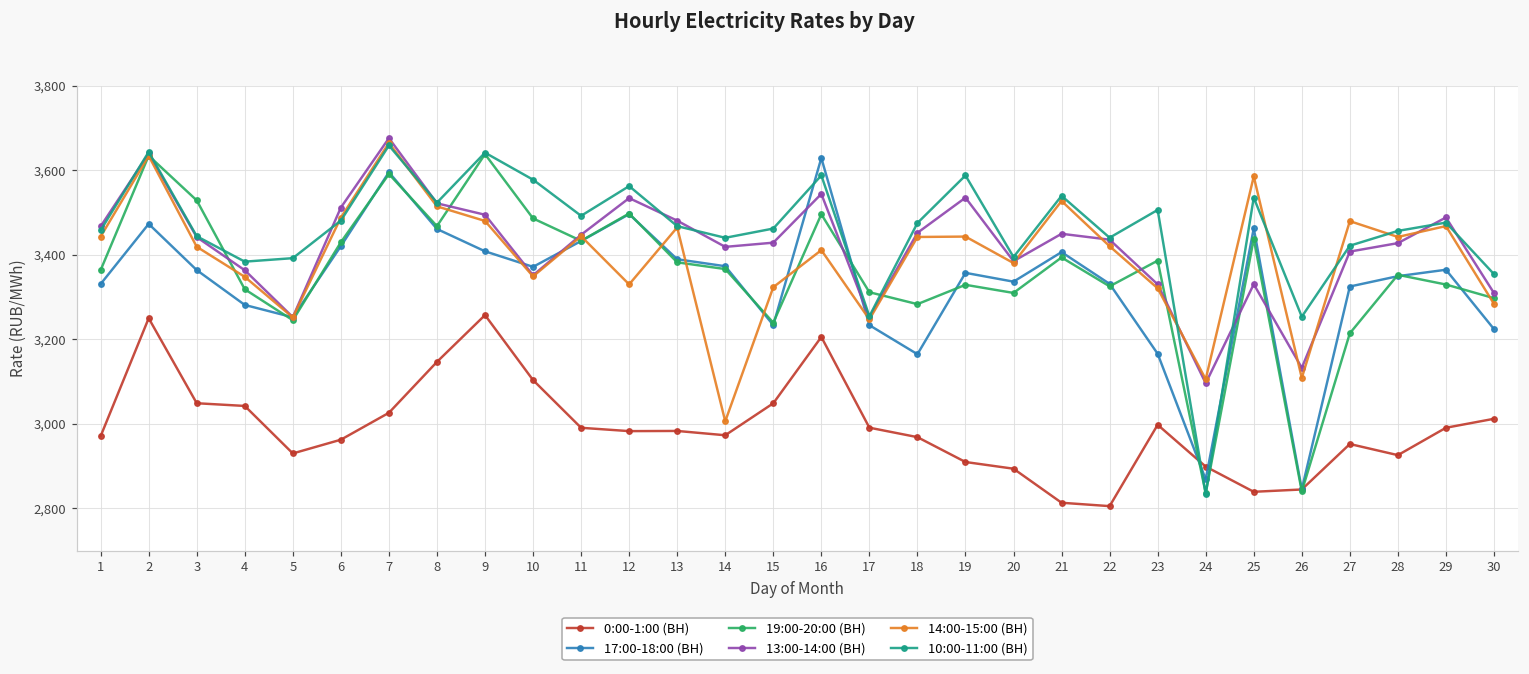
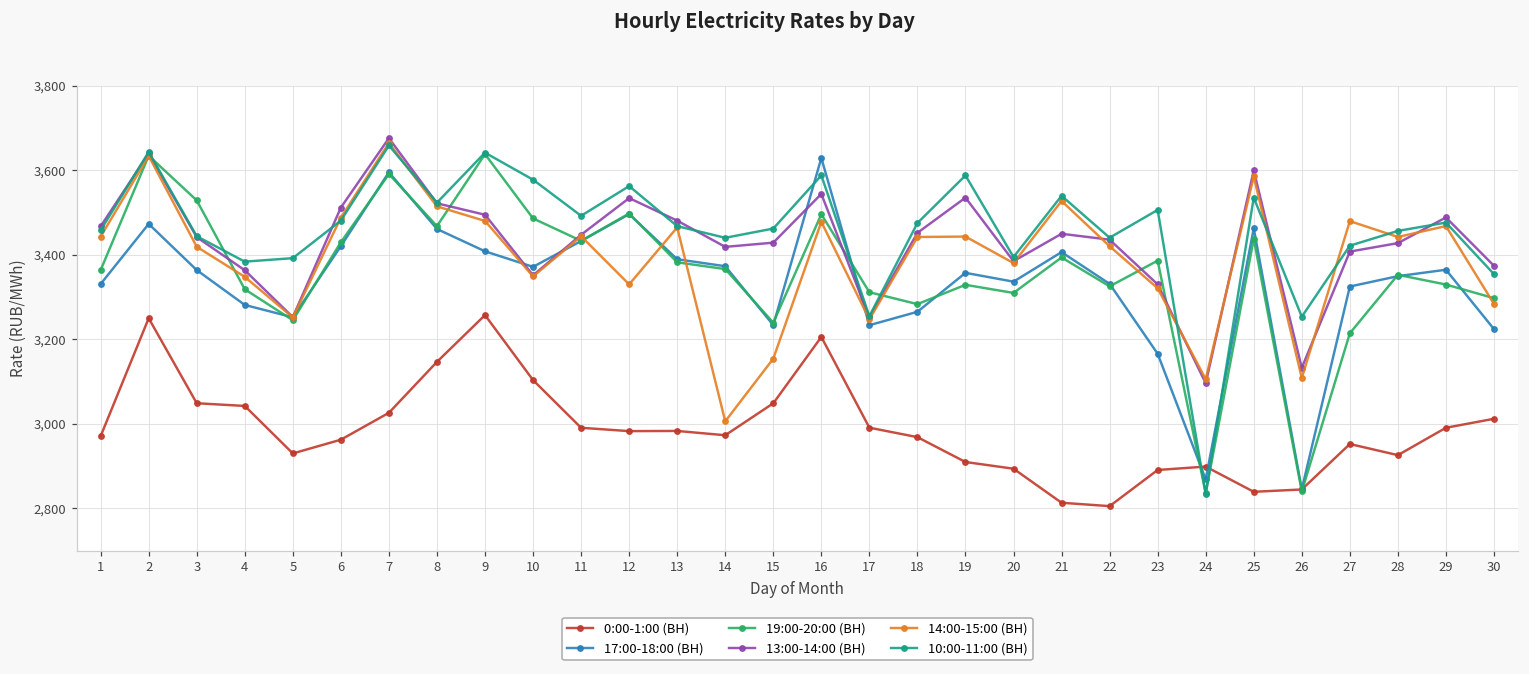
  {
    "0:00-1:00 (ВН)": {
      "1": "2,970",
      "2": "3,250",
      "3": "3,050",
      "4": "3,040",
      "5": "2,930",
      "6": "2,960",
      "7": "3,030",
      "8": "3,150",
      "9": "3,260",
      "10": "3,100",
      "11": "2,990",
      "12": "2,980",
      "13": "2,980",
      "14": "2,970",
      "15": "3,050",
      "16": "3,210",
      "17": "2,990",
      "18": "2,970",
      "19": "2,910",
      "20": "2,890",
      "21": "2,810",
      "22": "2,810",
-     "23": "3,000",
+     "23": "2,890",
      "24": "2,900",
      "25": "2,840",
      "27": "2,950",
      "28": "2,930",
      "29": "2,990",
      "30": "3,010"
    },
    "17:00-18:00 (ВН)": {
      "1": "3,330",
      "2": "3,470",
      "3": "3,360",
      "4": "3,280",
      "6": "3,420",
      "8": "3,460",
      "9": "3,410",
      "10": "3,370",
      "13": "3,390",
      "14": "3,370",
      "16": "3,630",
      "17": "3,230",
-     "18": "3,160",
+     "18": "3,260",
      "19": "3,360",
      "20": "3,340",
      "21": "3,410",
      "23": "3,170",
      "24": "2,870",
      "25": "3,460",
      "27": "3,320",
      "29": "3,360",
      "30": "3,220"
    },
    "13:00-14:00 (ВН)": {
      "1": "3,470",
      "4": "3,360",
      "6": "3,510",
      "7": "3,680",
      "9": "3,490",
      "12": "3,530",
      "13": "3,480",
      "14": "3,420",
      "15": "3,430",
      "16": "3,540",
      "18": "3,450",
      "19": "3,530",
      "21": "3,450",
      "23": "3,330",
      "24": "3,100",
-     "25": "3,330",
+     "25": "3,600",
      "26": "3,130",
      "27": "3,410",
      "28": "3,430",
      "29": "3,490",
-     "30": "3,310"
+     "30": "3,370"
    },
    "14:00-15:00 (ВН)": {
      "1": "3,440",
      "3": "3,420",
      "4": "3,350",
      "6": "3,490",
      "8": "3,510",
      "9": "3,480",
      "12": "3,330",
      "14": "3,010",
-     "15": "3,320",
-     "16": "3,410",
+     "15": "3,150",
+     "16": "3,480",
      "18": "3,440",
      "19": "3,440",
      "21": "3,530",
      "22": "3,420",
      "23": "3,320",
      "24": "3,110",
      "25": "3,590",
      "26": "3,110",
      "27": "3,480",
      "28": "3,440",
      "29": "3,470",
      "30": "3,280"
    }
  }
